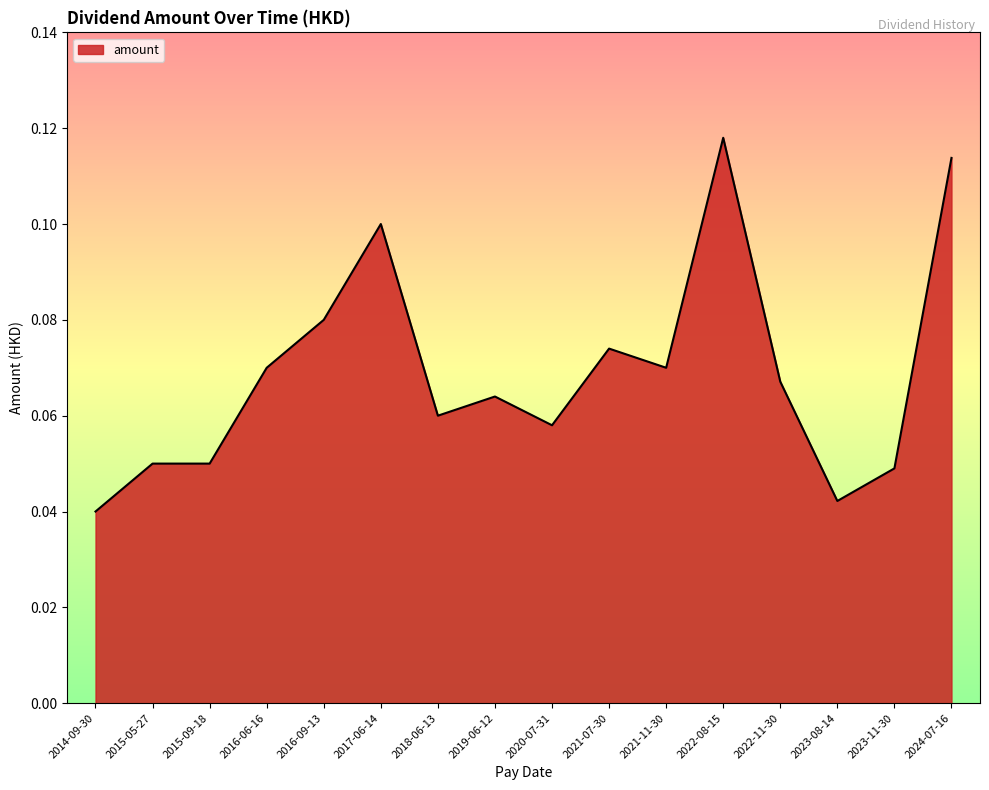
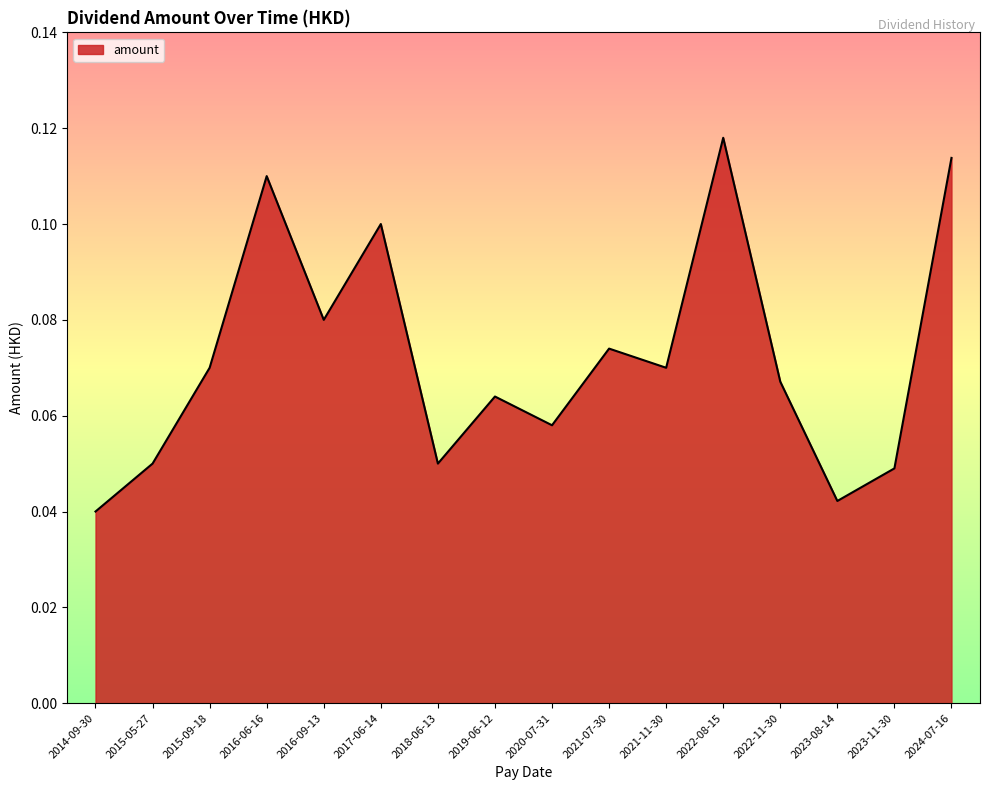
  {
    "2014-09-30": 0.04,
    "2015-05-27": 0.05,
-   "2015-09-18": 0.05,
-   "2016-06-16": 0.07,
+   "2015-09-18": 0.07,
+   "2016-06-16": 0.11,
    "2016-09-13": 0.08,
    "2017-06-14": 0.10,
-   "2018-06-13": 0.06,
+   "2018-06-13": 0.05,
    "2019-06-12": 0.064,
    "2020-07-31": 0.058,
    "2021-07-30": 0.074,
    "2021-11-30": 0.07,
    "2022-08-15": 0.118,
    "2022-11-30": 0.067,
    "2023-08-14": 0.042,
    "2023-11-30": 0.049,
    "2024-07-16": 0.114
  }
